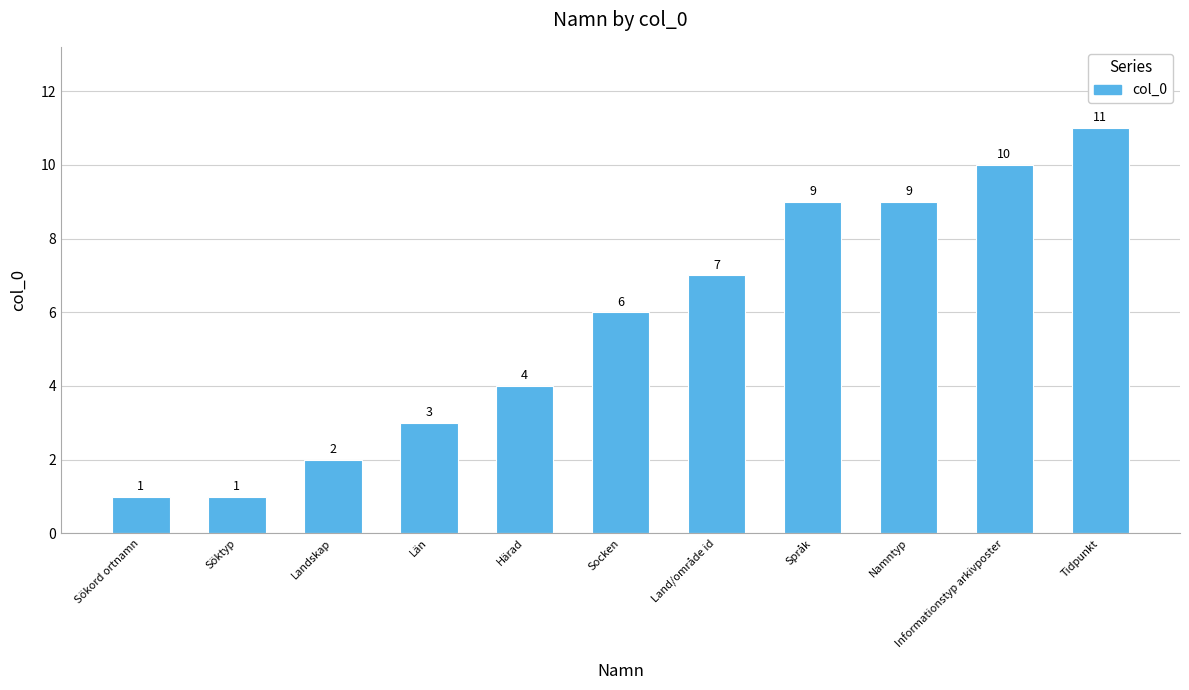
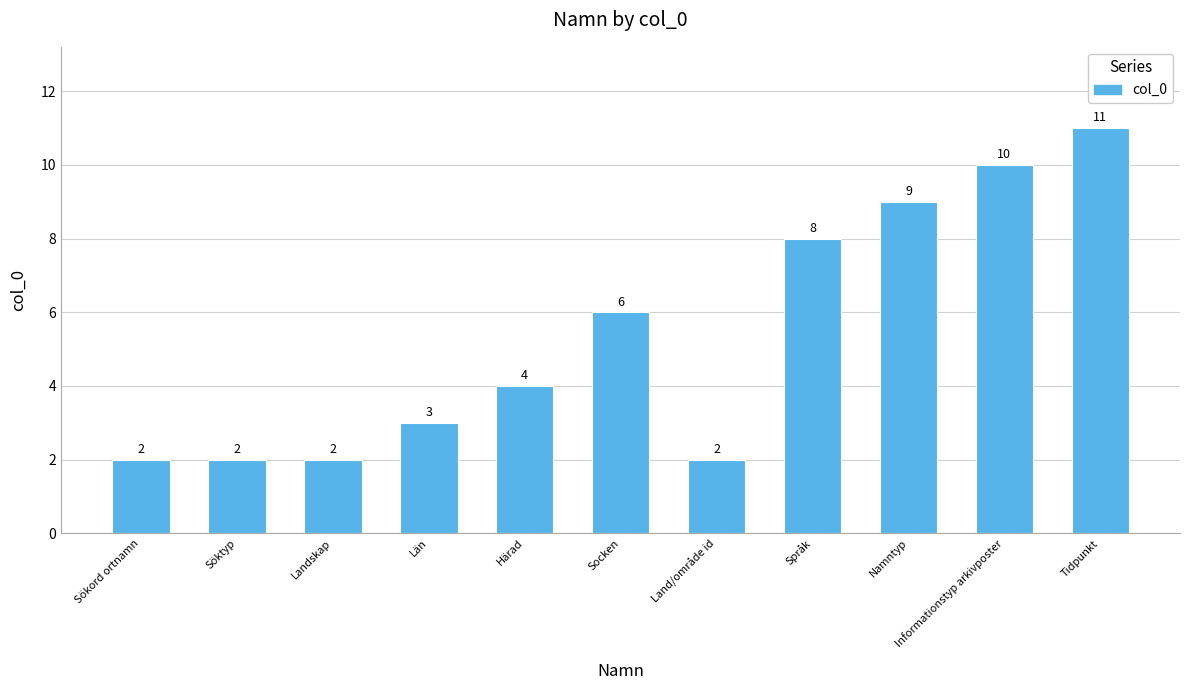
  {
-   "Sökord ortnamn": 1,
-   "Söktyp": 1,
+   "Sökord ortnamn": 2,
+   "Söktyp": 2,
    "Landskap": 2,
    "Län": 3,
    "Härad": 4,
    "Socken": 6,
-   "Land/område id": 7,
-   "Språk": 9,
+   "Land/område id": 2,
+   "Språk": 8,
    "Namntyp": 9,
    "Informationstyp arkivposter": 10,
    "Tidpunkt": 11
  }
